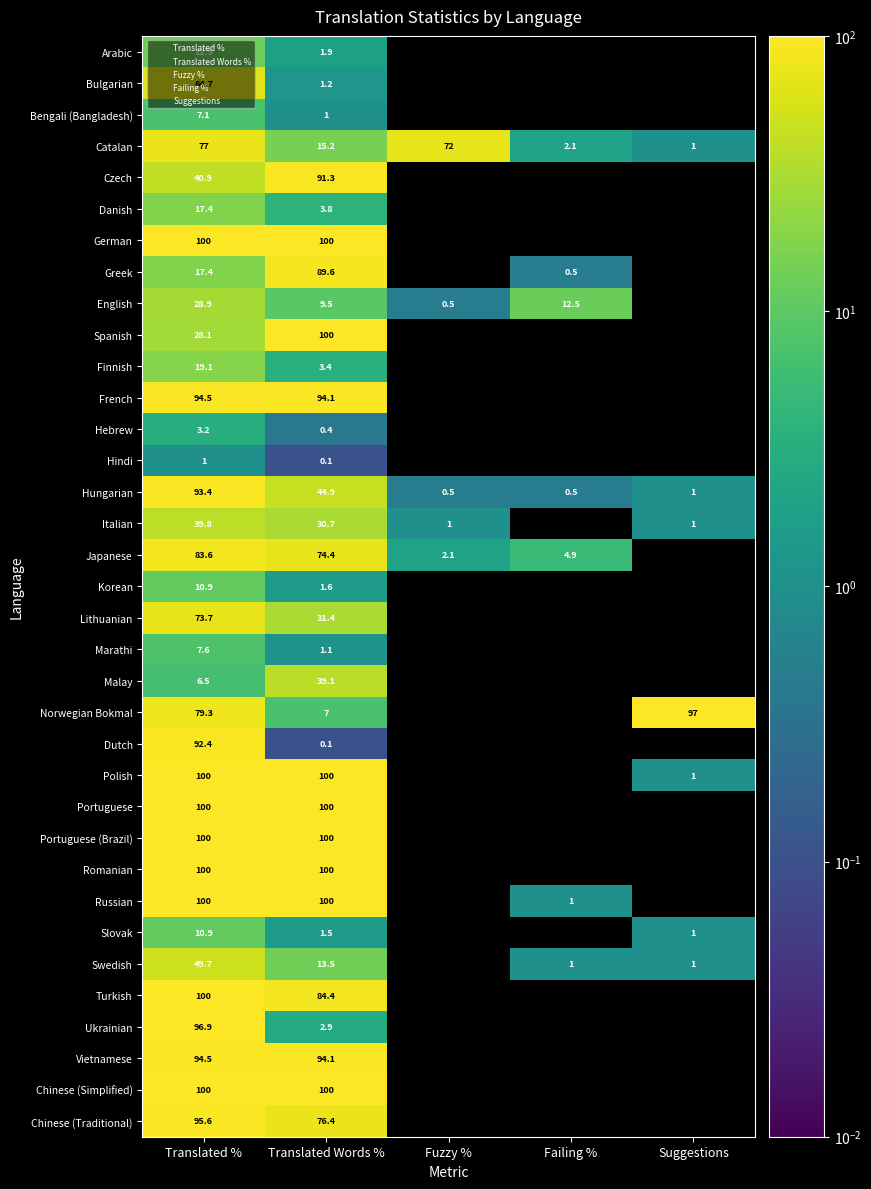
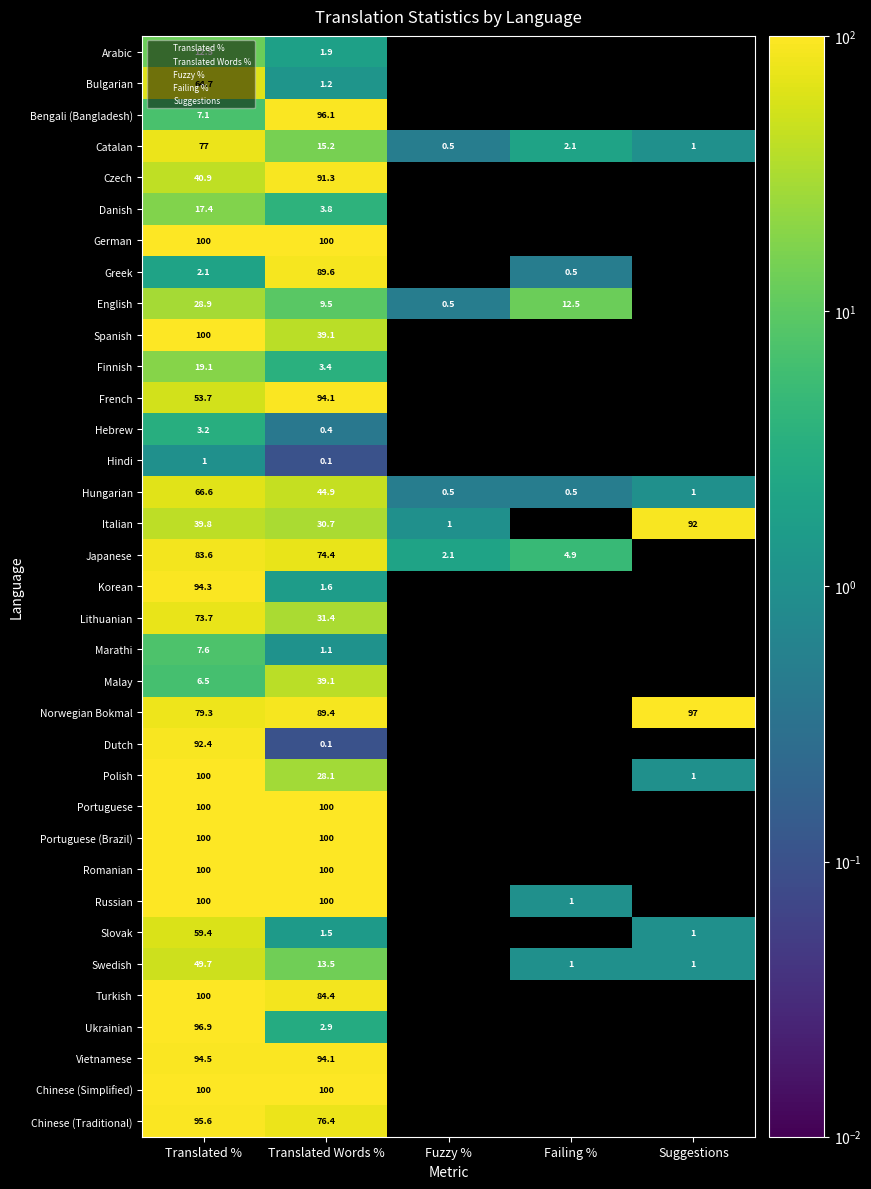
  {
    "Bengali (Bangladesh)": {
-     "Translated Words %": 1
+     "Translated Words %": 96.1
    },
    "Catalan": {
-     "Fuzzy %": 72
+     "Fuzzy %": 0.5
    },
    "Greek": {
-     "Translated %": 17.4
+     "Translated %": 2.1
    },
    "Spanish": {
-     "Translated %": 28.1,
-     "Translated Words %": 100
+     "Translated %": 100,
+     "Translated Words %": 39.1
    },
    "French": {
-     "Translated %": 94.5
+     "Translated %": 53.7
    },
    "Hungarian": {
-     "Translated %": 93.4
+     "Translated %": 66.6
    },
    "Italian": {
-     "Suggestions": 1
+     "Suggestions": 92
    },
    "Korean": {
-     "Translated %": 10.9
+     "Translated %": 94.3
    },
    "Norwegian Bokmal": {
-     "Translated Words %": 7
+     "Translated Words %": 89.4
    },
    "Polish": {
-     "Translated Words %": 100
+     "Translated Words %": 28.1
    },
    "Slovak": {
-     "Translated %": 10.9
+     "Translated %": 59.4
    }
  }
